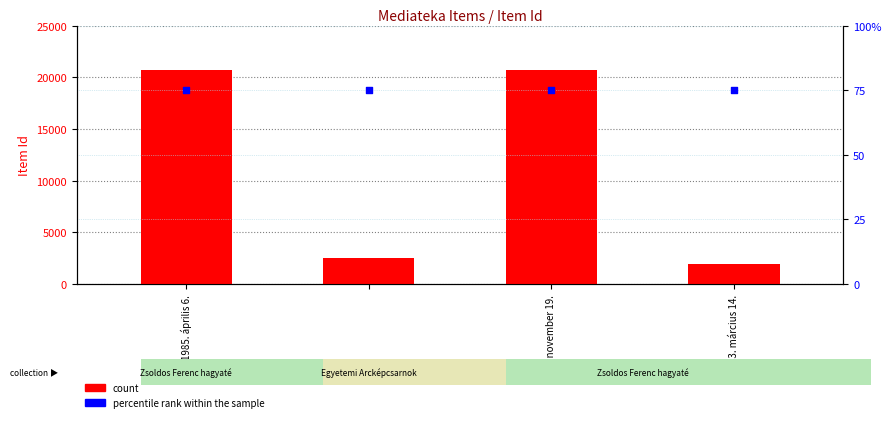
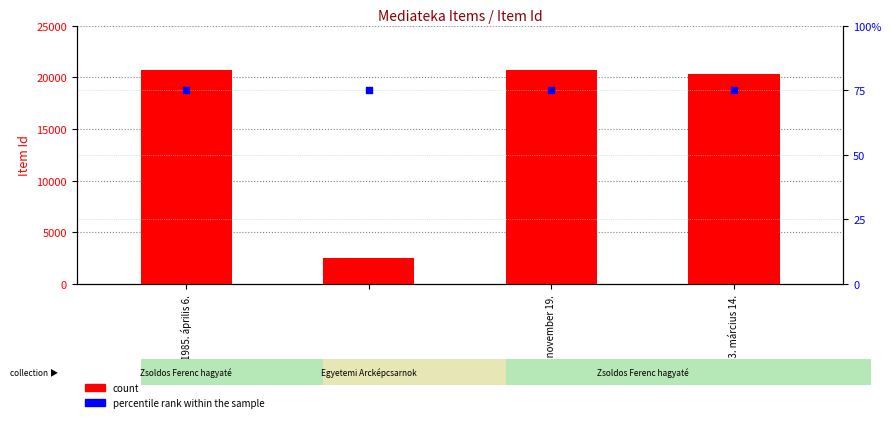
  {
    "count": {
      "1985. április 6.": 20700,
      "1993. november 19.": 20700,
-     "1983. március 14.": 2000
+     "1983. március 14.": 20400
    }
  }
